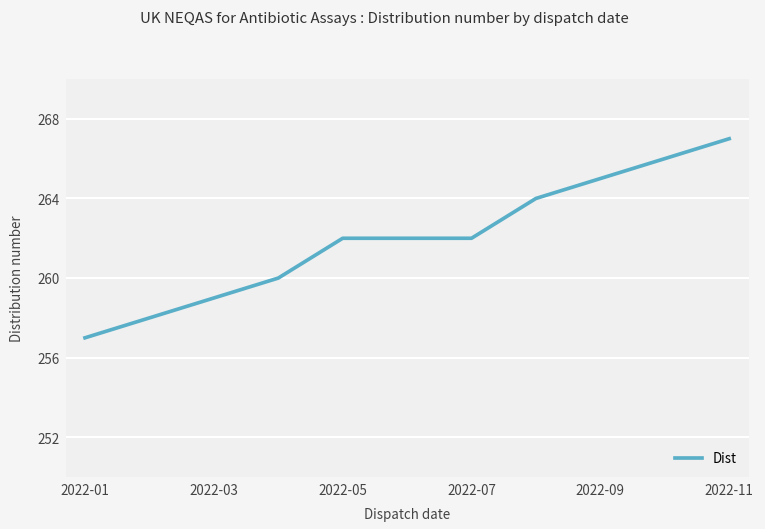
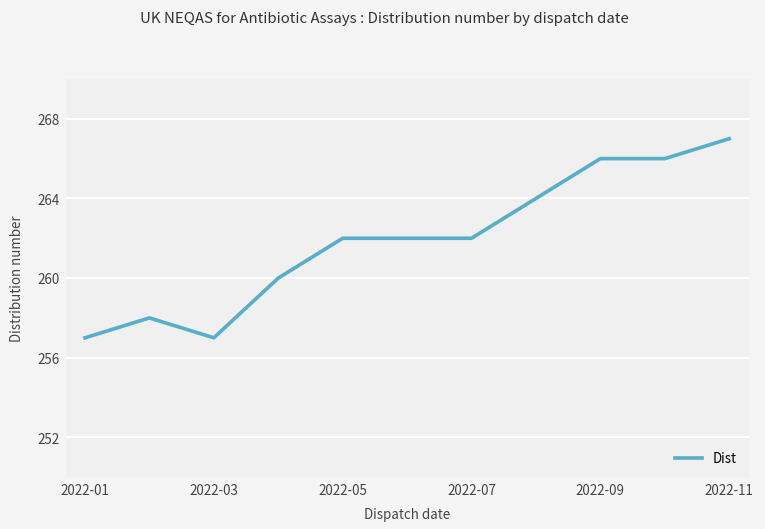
  {
    "2022-01": 257,
-   "2022-03": 259,
+   "2022-03": 257,
    "2022-05": 262,
    "2022-07": 262,
-   "2022-09": 265,
+   "2022-09": 266,
    "2022-11": 267
  }
